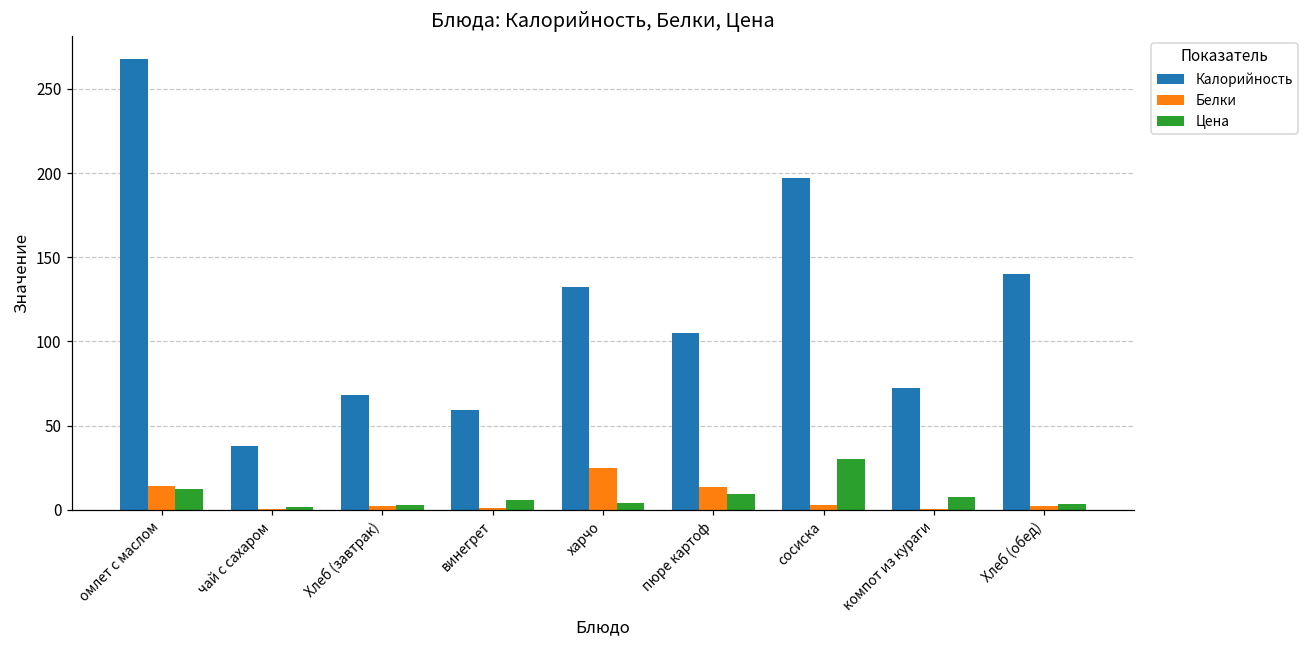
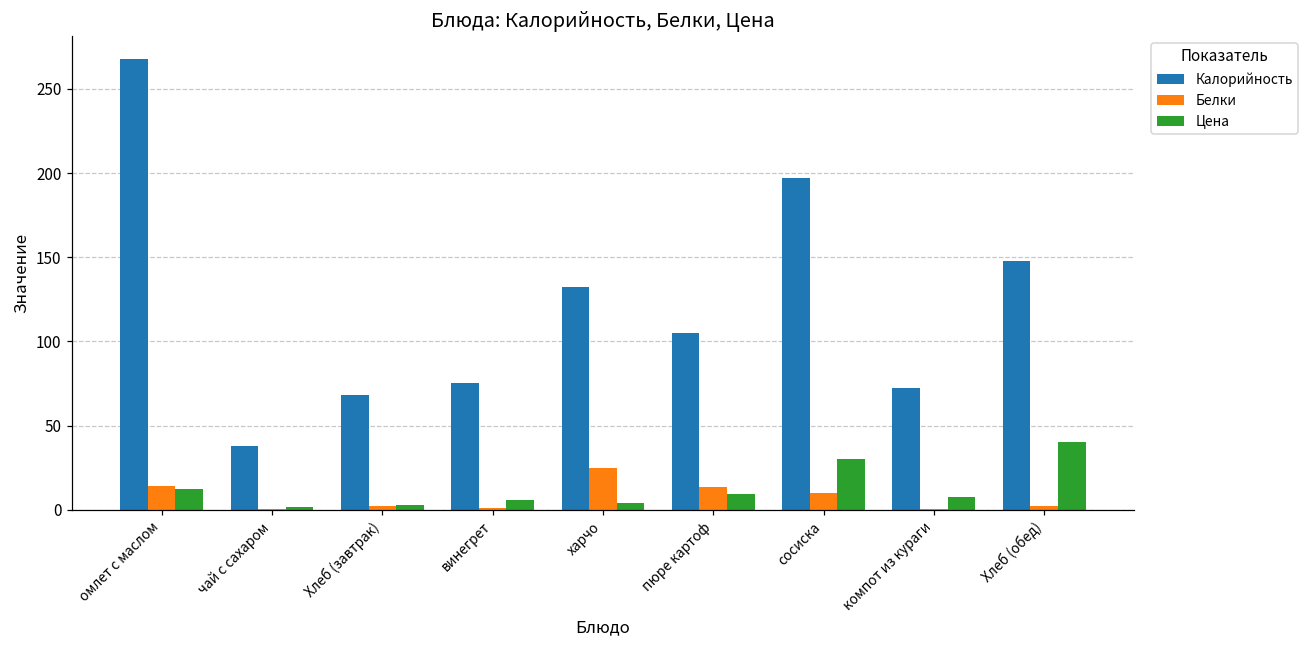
  {
    "Калорийность": {
      "омлет с маслом": 268,
      "чай с сахаром": 38,
      "Хлеб (завтрак)": 68,
-     "винегрет": 59,
+     "винегрет": 75,
      "харчо": 132,
      "пюре картоф": 105,
      "сосиска": 197,
      "компот из кураги": 72,
-     "Хлеб (обед)": 140
+     "Хлеб (обед)": 148
    },
    "Белки": {
      "омлет с маслом": 14,
      "Хлеб (завтрак)": 2,
      "харчо": 25,
      "пюре картоф": 14,
-     "сосиска": 3,
+     "сосиска": 10,
      "Хлеб (обед)": 2
    },
    "Цена": {
      "омлет с маслом": 12,
      "Хлеб (завтрак)": 3,
      "винегрет": 6,
      "харчо": 4,
      "пюре картоф": 9,
      "сосиска": 30,
      "компот из кураги": 8,
-     "Хлеб (обед)": 4
+     "Хлеб (обед)": 40
    }
  }
